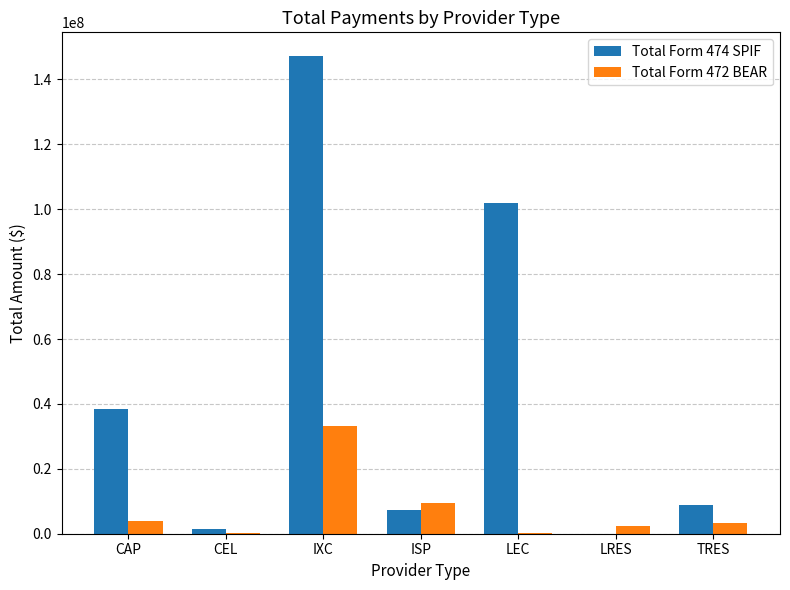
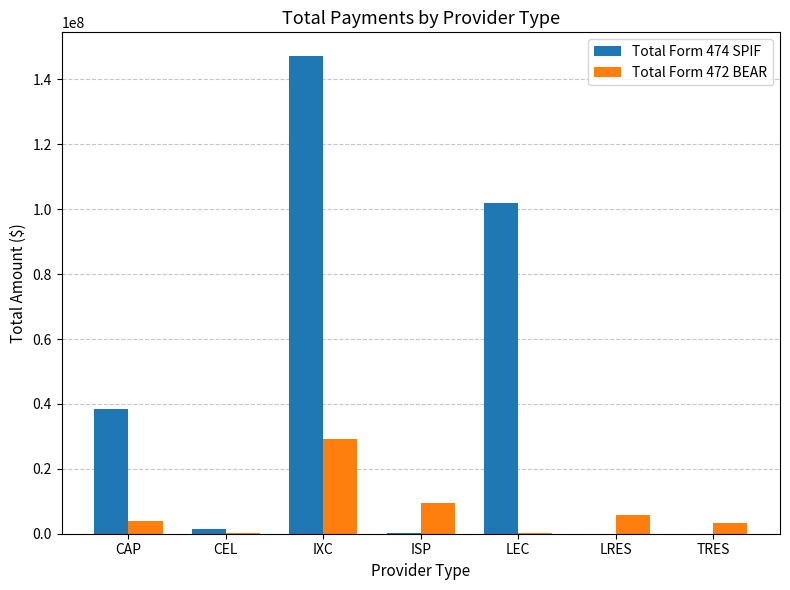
  {
    "Total Form 474 SPIF": {
      "CAP": 38000000,
      "CEL": 2000000,
      "IXC": 147000000,
-     "ISP": 7000000,
+     "ISP": 0,
      "LEC": 102000000,
-     "TRES": 9000000
+     "TRES": 0
    },
    "Total Form 472 BEAR": {
      "CAP": 4000000,
-     "IXC": 33000000,
+     "IXC": 29000000,
      "ISP": 10000000,
-     "LRES": 2000000,
+     "LRES": 6000000,
      "TRES": 3000000
    }
  }
